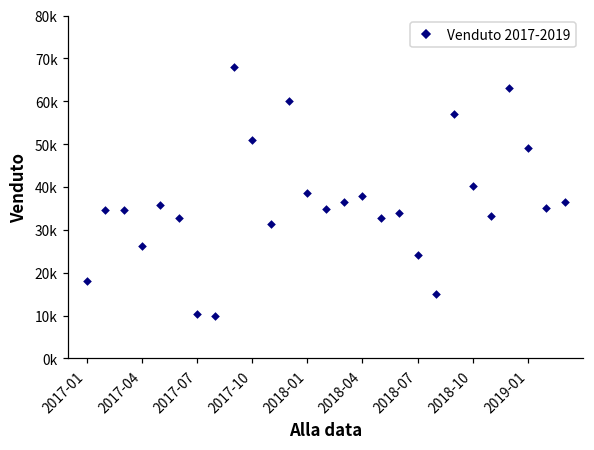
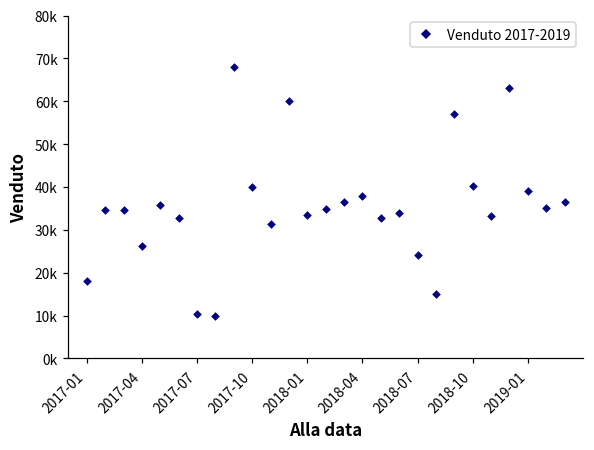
  {
    "2017-01": 18000,
    "2017-04": 26000,
    "2017-07": 10000,
-   "2017-10": 51000,
-   "2018-01": 39000,
+   "2017-10": 40000,
+   "2018-01": 33000,
    "2018-04": 38000,
    "2018-07": 24000,
    "2018-10": 40000,
-   "2019-01": 49000
+   "2019-01": 39000
  }
